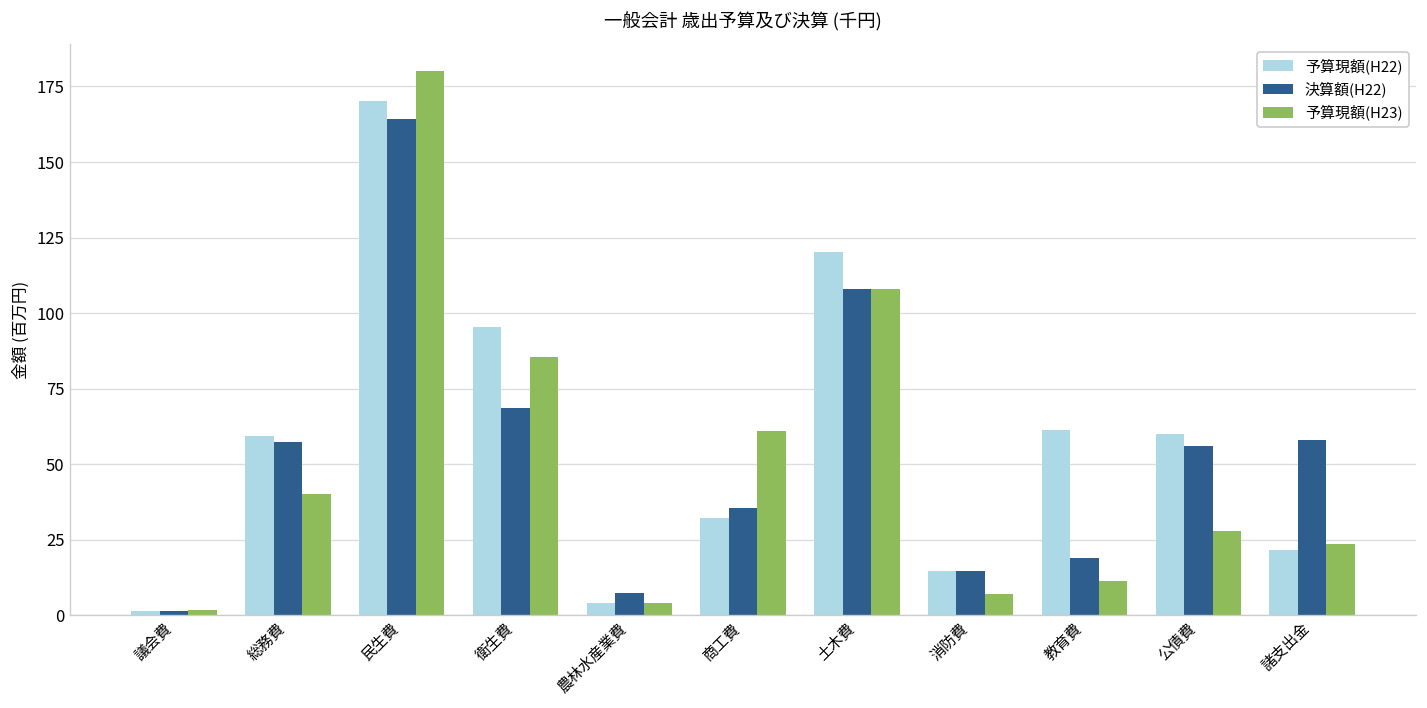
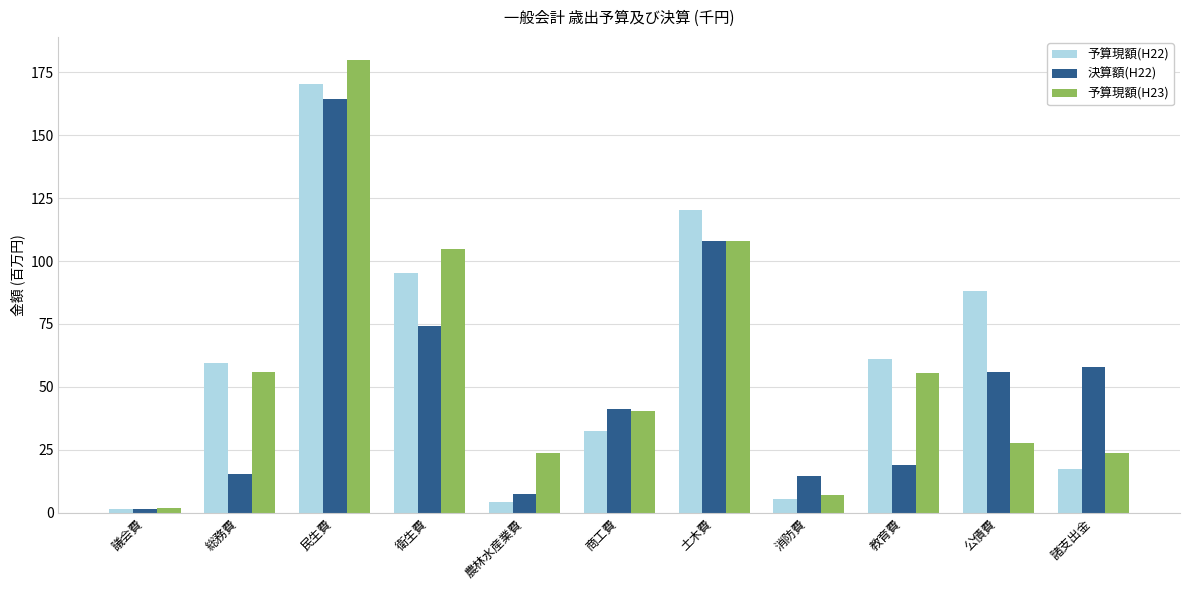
  {
    "予算現額(H22)": {
      "議会費": 2,
      "総務費": 59,
      "民生費": 170,
      "衛生費": 95,
      "農林水産業費": 4,
      "商工費": 32,
      "土木費": 120,
-     "消防費": 15,
+     "消防費": 6,
      "教育費": 61,
-     "公債費": 60,
-     "諸支出金": 22
+     "公債費": 88,
+     "諸支出金": 17
    },
    "決算額(H22)": {
      "議会費": 2,
-     "総務費": 57,
+     "総務費": 15,
      "民生費": 164,
-     "衛生費": 69,
+     "衛生費": 74,
      "農林水産業費": 7,
-     "商工費": 36,
+     "商工費": 41,
      "土木費": 108,
      "消防費": 15,
      "教育費": 19,
      "公債費": 56,
      "諸支出金": 58
    },
    "予算現額(H23)": {
      "議会費": 2,
-     "総務費": 40,
+     "総務費": 56,
      "民生費": 180,
-     "衛生費": 86,
-     "農林水産業費": 4,
-     "商工費": 61,
+     "衛生費": 105,
+     "農林水産業費": 24,
+     "商工費": 41,
      "土木費": 108,
      "消防費": 7,
-     "教育費": 11,
+     "教育費": 55,
      "公債費": 28,
      "諸支出金": 24
    }
  }
